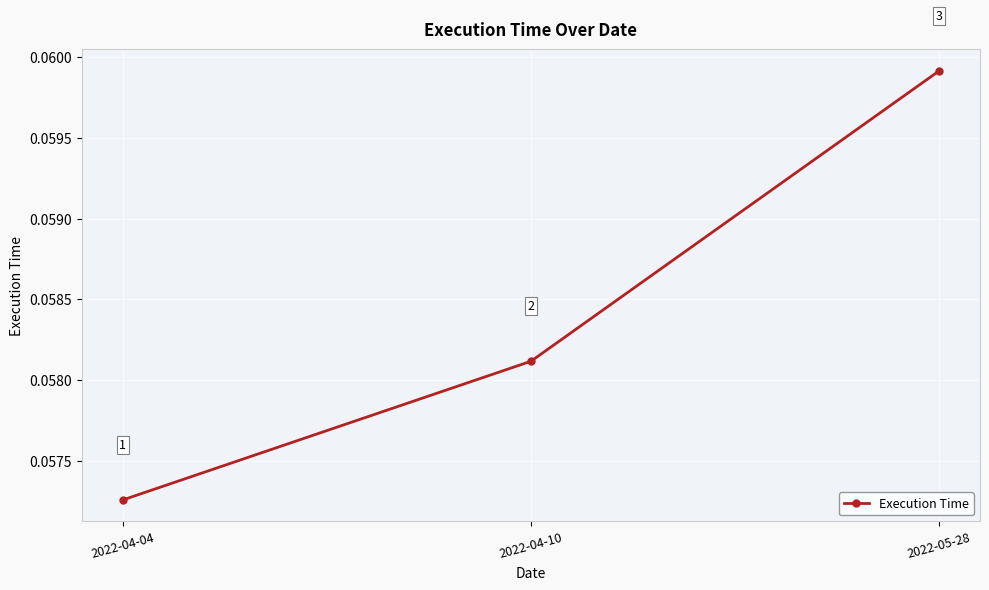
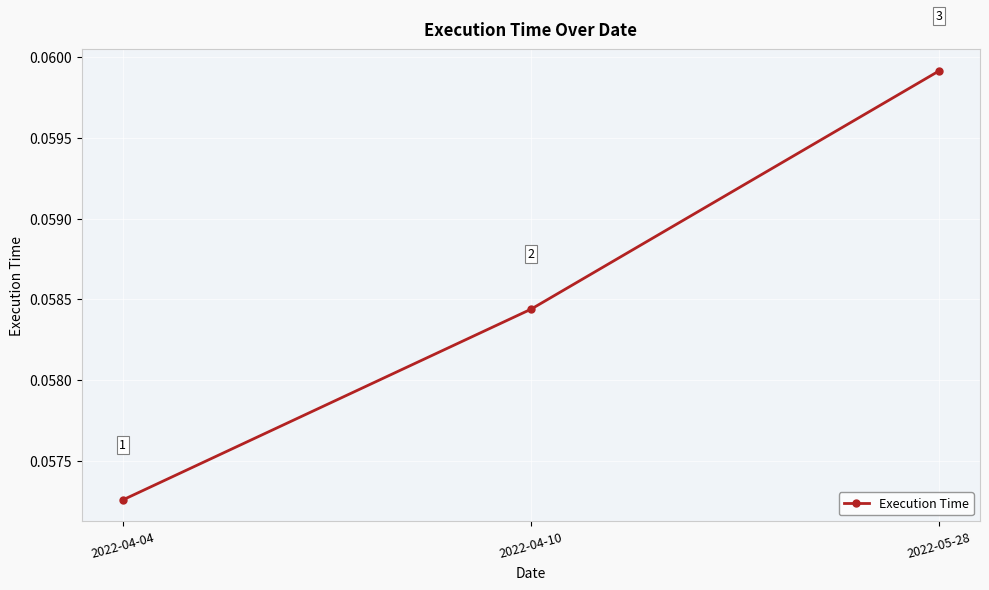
  {
    "2022-04-04": 0.05726,
-   "2022-04-10": 0.05812,
+   "2022-04-10": 0.05844,
    "2022-05-28": 0.05992
  }
